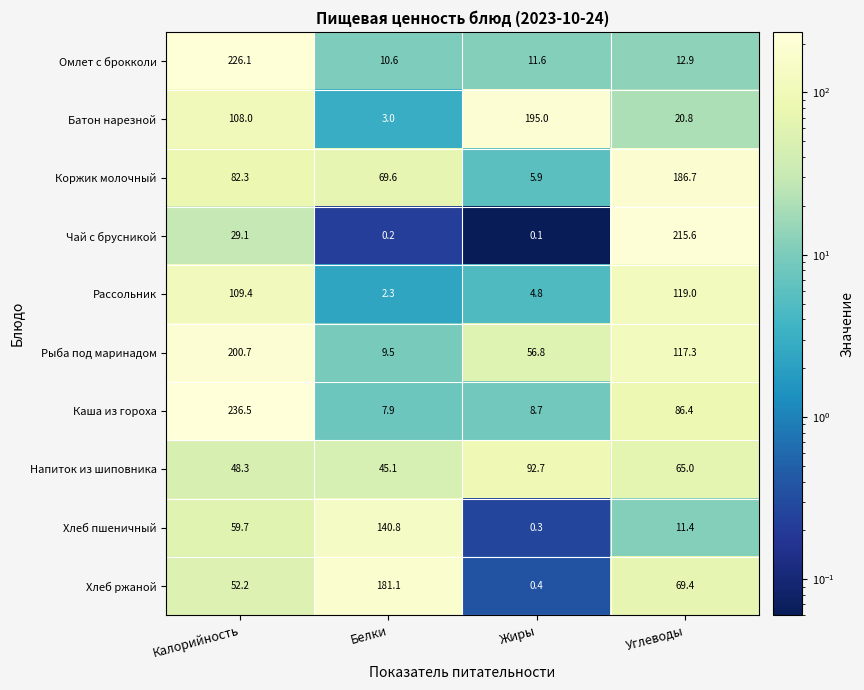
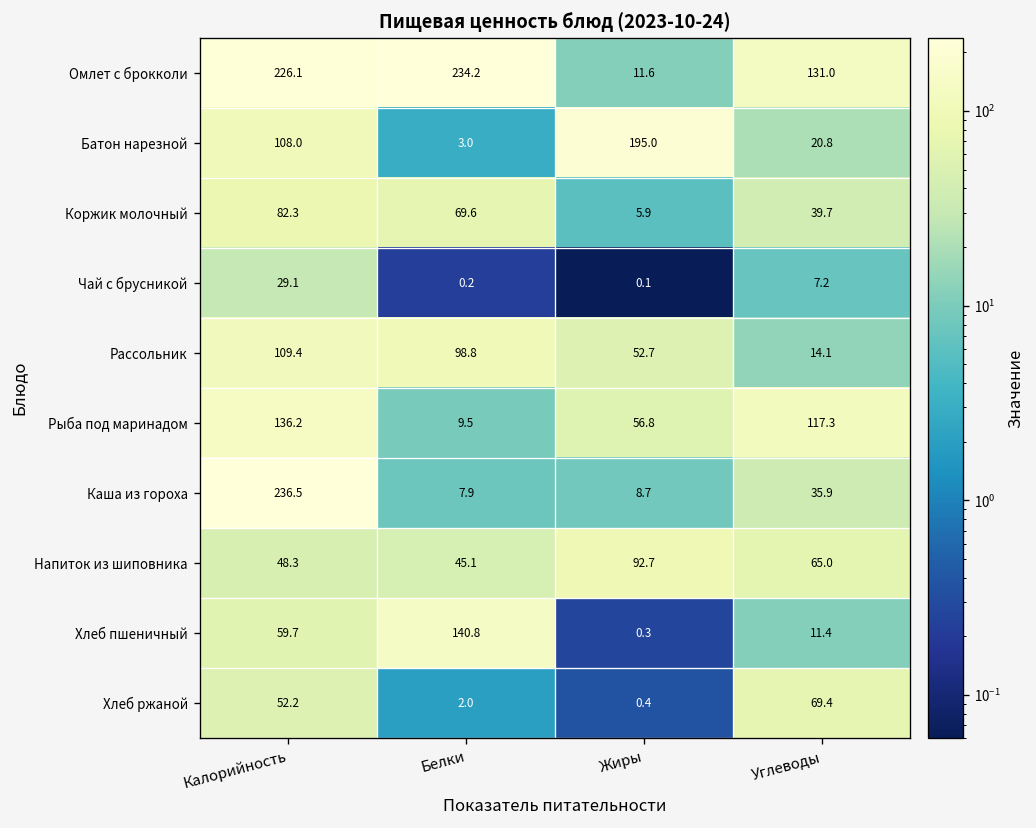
  {
    "Омлет с брокколи": {
      "Калорийность": 226.1,
-     "Белки": 10.6,
+     "Белки": 234.2,
      "Жиры": 11.6,
-     "Углеводы": 12.9
+     "Углеводы": 131.0
    },
    "Батон нарезной": {
      "Калорийность": 108.0,
      "Белки": 3.0,
      "Жиры": 195.0,
      "Углеводы": 20.8
    },
    "Коржик молочный": {
      "Калорийность": 82.3,
      "Белки": 69.6,
      "Жиры": 5.9,
-     "Углеводы": 186.7
+     "Углеводы": 39.7
    },
    "Чай с брусникой": {
      "Калорийность": 29.1,
      "Белки": 0.2,
      "Жиры": 0.1,
-     "Углеводы": 215.6
+     "Углеводы": 7.2
    },
    "Рассольник": {
      "Калорийность": 109.4,
-     "Белки": 2.3,
-     "Жиры": 4.8,
-     "Углеводы": 119.0
+     "Белки": 98.8,
+     "Жиры": 52.7,
+     "Углеводы": 14.1
    },
    "Рыба под маринадом": {
-     "Калорийность": 200.7,
+     "Калорийность": 136.2,
      "Белки": 9.5,
      "Жиры": 56.8,
      "Углеводы": 117.3
    },
    "Каша из гороха": {
      "Калорийность": 236.5,
      "Белки": 7.9,
      "Жиры": 8.7,
-     "Углеводы": 86.4
+     "Углеводы": 35.9
    },
    "Напиток из шиповника": {
      "Калорийность": 48.3,
      "Белки": 45.1,
      "Жиры": 92.7,
      "Углеводы": 65.0
    },
    "Хлеб пшеничный": {
      "Калорийность": 59.7,
      "Белки": 140.8,
      "Жиры": 0.3,
      "Углеводы": 11.4
    },
    "Хлеб ржаной": {
      "Калорийность": 52.2,
-     "Белки": 181.1,
+     "Белки": 2.0,
      "Жиры": 0.4,
      "Углеводы": 69.4
    }
  }
